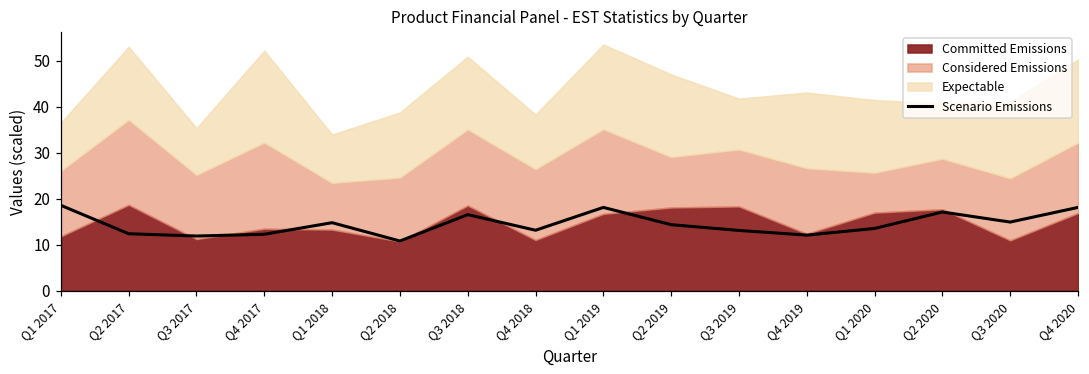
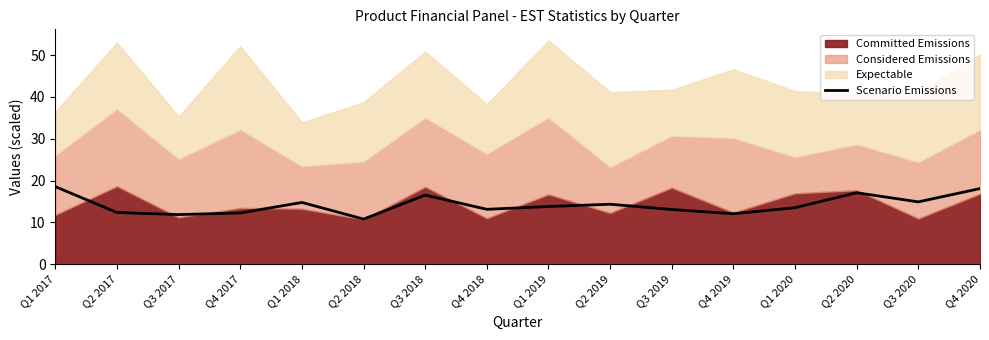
  {
    "Scenario Emissions": {
      "Q1 2017": 19,
      "Q2 2017": 12,
      "Q3 2017": 12,
      "Q4 2017": 12,
      "Q1 2018": 15,
      "Q3 2018": 17,
      "Q4 2018": 13,
-     "Q1 2019": 18,
+     "Q1 2019": 14,
      "Q2 2019": 14,
      "Q3 2019": 13,
      "Q1 2020": 14,
      "Q3 2020": 15,
      "Q4 2020": 18
    },
    "Committed Emissions": {
      "Q1 2017": 12,
      "Q2 2017": 19,
      "Q3 2017": 11,
      "Q4 2017": 13,
      "Q1 2018": 13,
      "Q3 2018": 19,
      "Q4 2018": 11,
      "Q1 2019": 17,
-     "Q2 2019": 18,
+     "Q2 2019": 12,
      "Q3 2019": 18,
      "Q1 2020": 17,
      "Q3 2020": 11,
      "Q4 2020": 17
    },
    "Considered Emissions": {
      "Q1 2017": 14,
      "Q2 2017": 18,
      "Q3 2017": 14,
      "Q4 2017": 19,
      "Q1 2018": 10,
      "Q2 2018": 14,
      "Q3 2018": 17,
      "Q4 2018": 15,
      "Q1 2019": 18,
      "Q2 2019": 11,
      "Q3 2019": 12,
-     "Q4 2019": 14,
+     "Q4 2019": 18,
      "Q1 2020": 9,
      "Q2 2020": 11,
      "Q3 2020": 13,
      "Q4 2020": 15
    },
    "Expectable": {
      "Q1 2017": 10,
      "Q2 2017": 16,
      "Q3 2017": 10,
      "Q4 2017": 20,
      "Q1 2018": 10,
      "Q2 2018": 14,
      "Q3 2018": 16,
      "Q4 2018": 12,
      "Q1 2019": 18,
      "Q2 2019": 18,
      "Q3 2019": 11,
      "Q4 2019": 16,
      "Q1 2020": 16,
      "Q4 2020": 18
    }
  }
